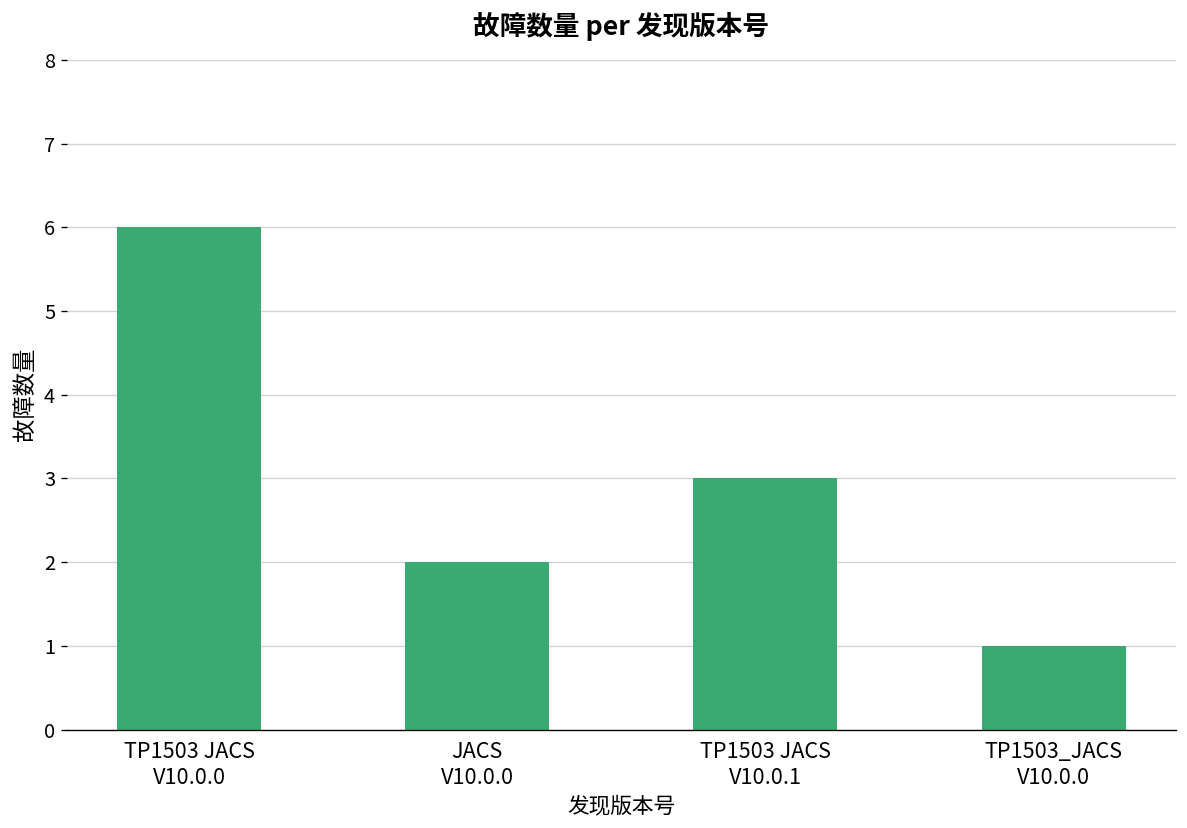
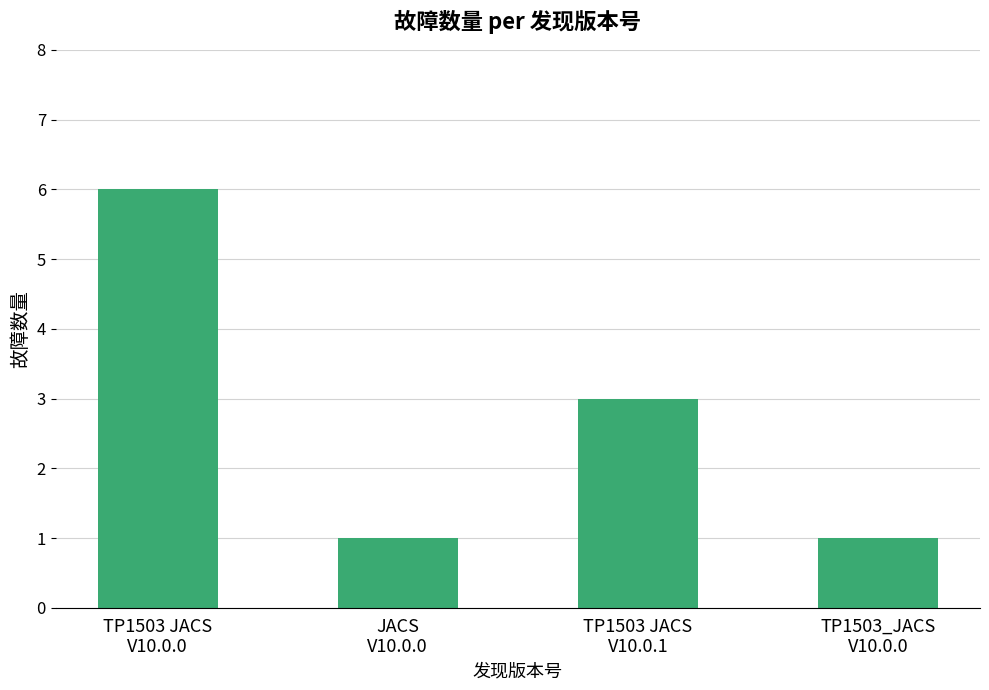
  {
    "TP1503 JACS V10.0.0": 6,
-   "JACS V10.0.0": 2,
+   "JACS V10.0.0": 1,
    "TP1503 JACS V10.0.1": 3,
    "TP1503_JACS V10.0.0": 1
  }
